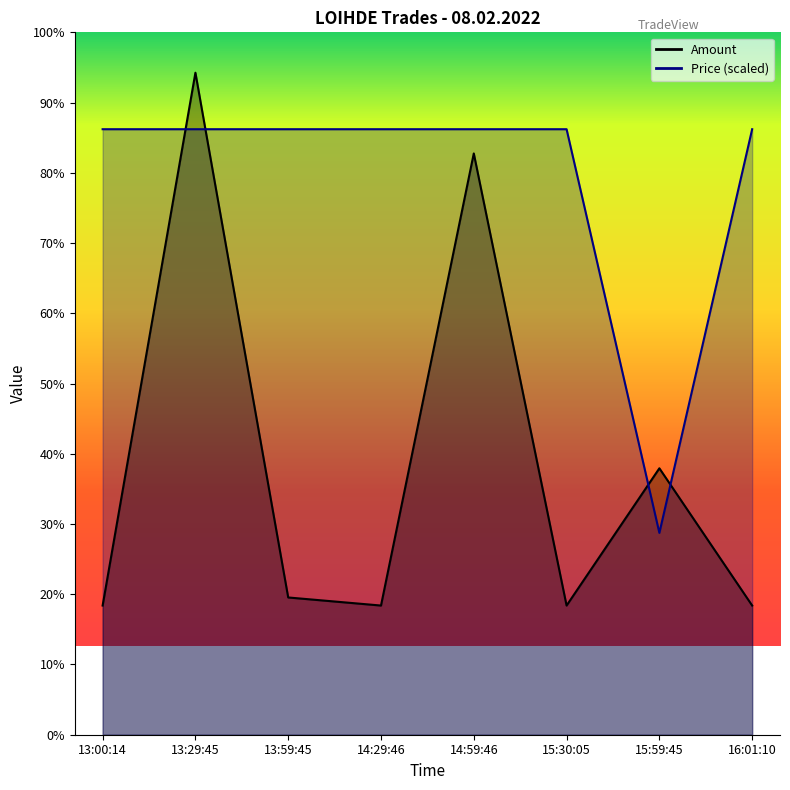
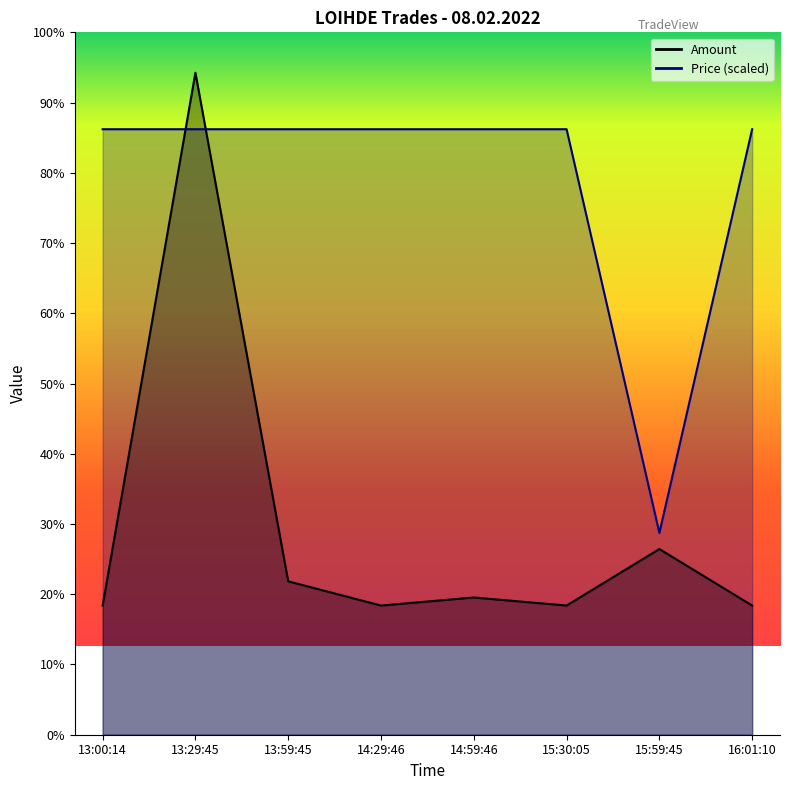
  {
    "Amount": {
      "13:00:14": "18%",
      "13:29:45": "94%",
-     "13:59:45": "20%",
+     "13:59:45": "22%",
      "14:29:46": "18%",
-     "14:59:46": "83%",
+     "14:59:46": "20%",
      "15:30:05": "18%",
-     "15:59:45": "38%",
+     "15:59:45": "26%",
      "16:01:10": "18%"
    },
    "Price (scaled)": {
      "13:00:14": "86%",
      "13:29:45": "86%",
      "13:59:45": "86%",
      "14:29:46": "86%",
      "14:59:46": "86%",
      "15:30:05": "86%",
      "15:59:45": "29%",
      "16:01:10": "86%"
    }
  }
